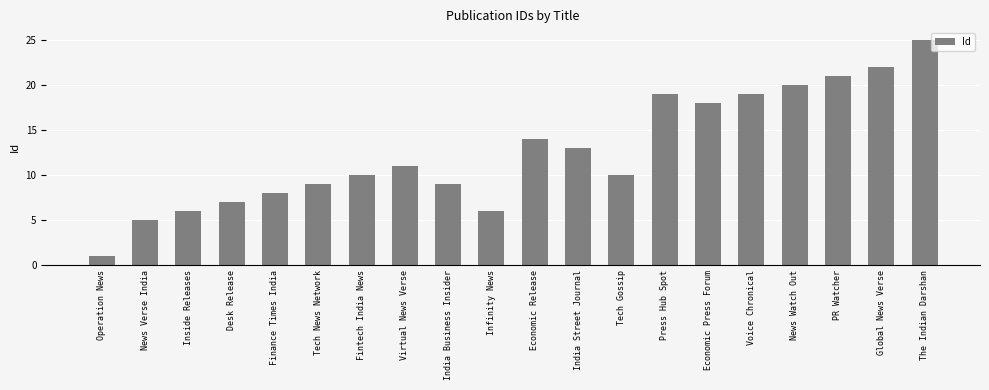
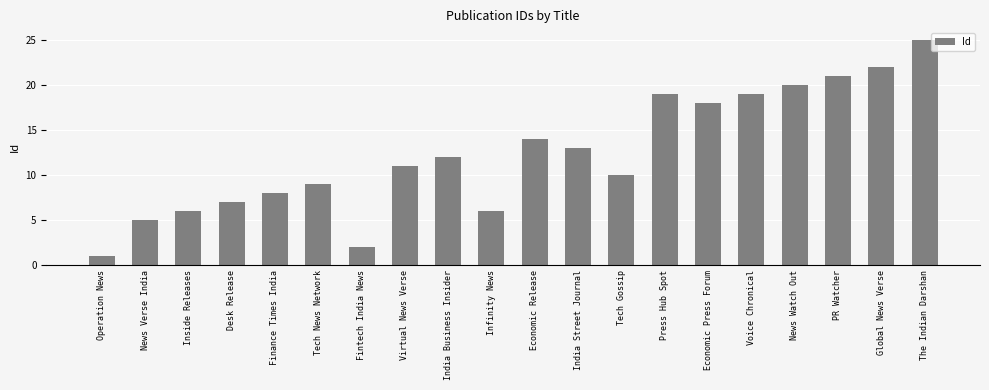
  {
    "Operation News": 1,
    "News Verse India": 5,
    "Inside Releases": 6,
    "Desk Release": 7,
    "Finance Times India": 8,
    "Tech News Network": 9,
-   "Fintech India News": 10,
+   "Fintech India News": 2,
    "Virtual News Verse": 11,
-   "India Business Insider": 9,
+   "India Business Insider": 12,
    "Infinity News": 6,
    "Economic Release": 14,
    "India Street Journal": 13,
    "Tech Gossip": 10,
    "Press Hub Spot": 19,
    "Economic Press Forum": 18,
    "Voice Chronical": 19,
    "News Watch Out": 20,
    "PR Watcher": 21,
    "Global News Verse": 22,
    "The Indian Darshan": 25
  }
